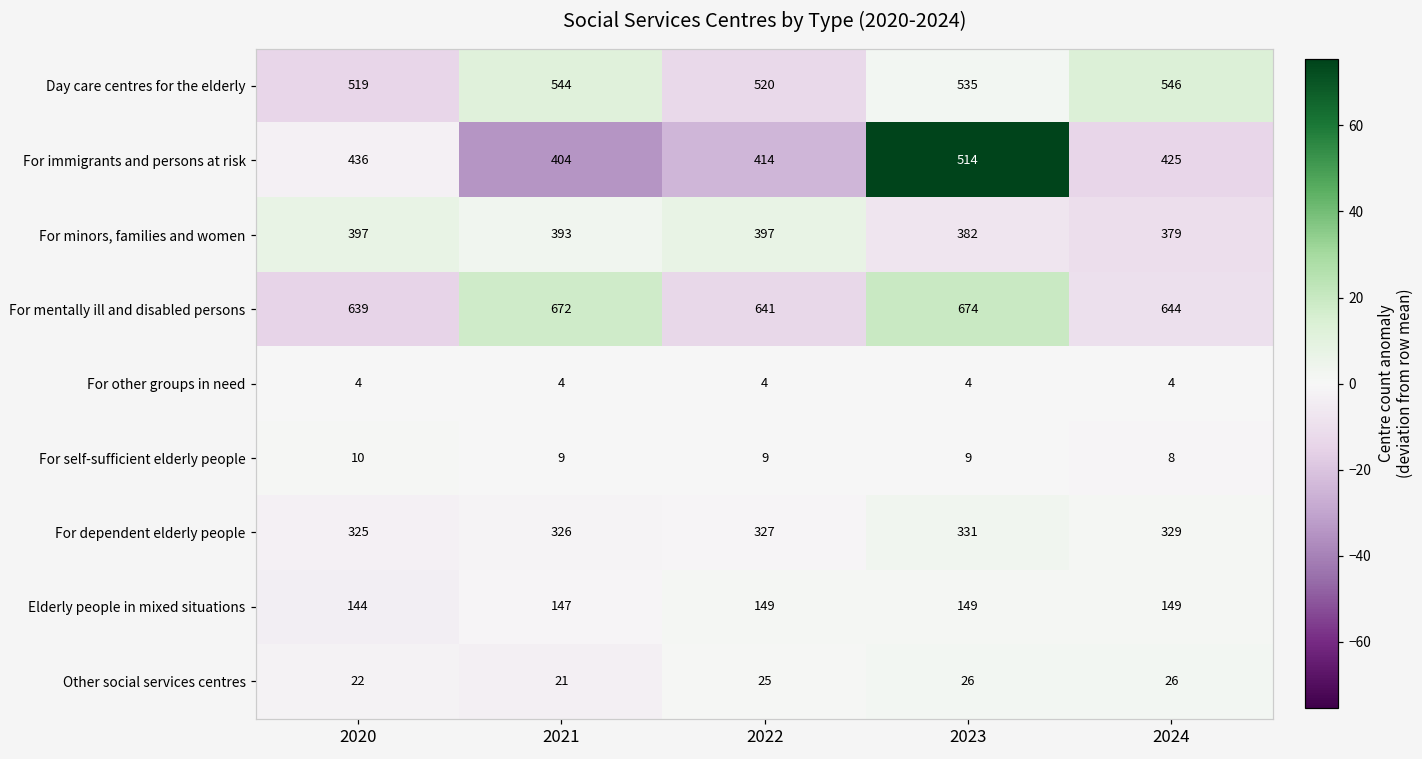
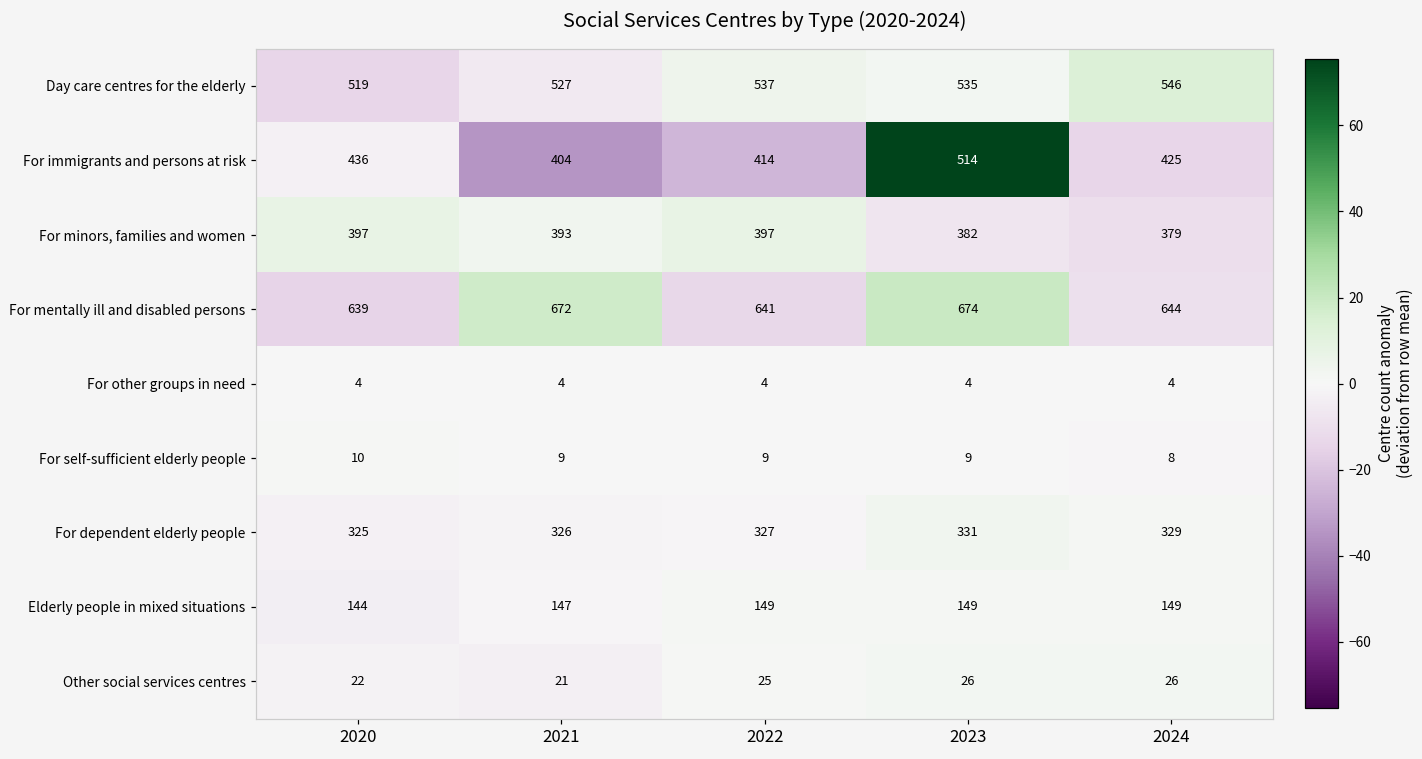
  {
    "Day care centres for the elderly": {
      "2020": 519,
-     "2021": 544,
-     "2022": 520,
+     "2021": 527,
+     "2022": 537,
      "2023": 535,
      "2024": 546
    },
    "For immigrants and persons at risk": {
      "2020": 436,
      "2021": 404,
      "2022": 414,
      "2023": 514,
      "2024": 425
    },
    "For minors, families and women": {
      "2020": 397,
      "2021": 393,
      "2022": 397,
      "2023": 382,
      "2024": 379
    },
    "For mentally ill and disabled persons": {
      "2020": 639,
      "2021": 672,
      "2022": 641,
      "2023": 674,
      "2024": 644
    },
    "For other groups in need": {
      "2020": 4,
      "2021": 4,
      "2022": 4,
      "2023": 4,
      "2024": 4
    },
    "For self-sufficient elderly people": {
      "2020": 10,
      "2021": 9,
      "2022": 9,
      "2023": 9,
      "2024": 8
    },
    "For dependent elderly people": {
      "2020": 325,
      "2021": 326,
      "2022": 327,
      "2023": 331,
      "2024": 329
    },
    "Elderly people in mixed situations": {
      "2020": 144,
      "2021": 147,
      "2022": 149,
      "2023": 149,
      "2024": 149
    },
    "Other social services centres": {
      "2020": 22,
      "2021": 21,
      "2022": 25,
      "2023": 26,
      "2024": 26
    }
  }
